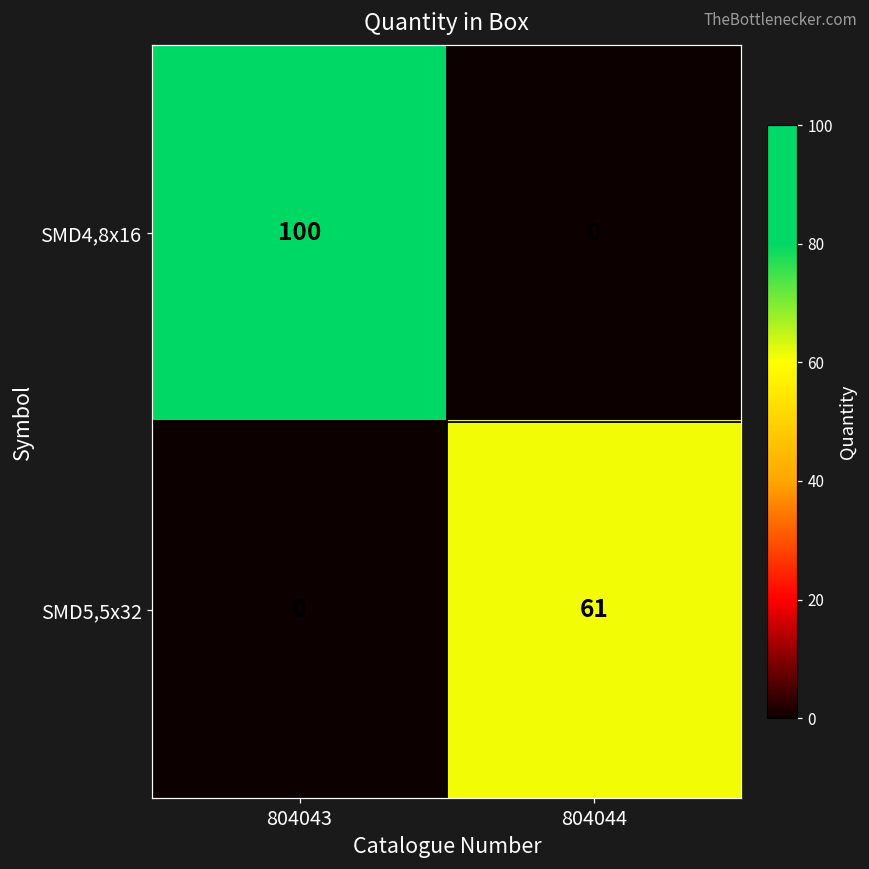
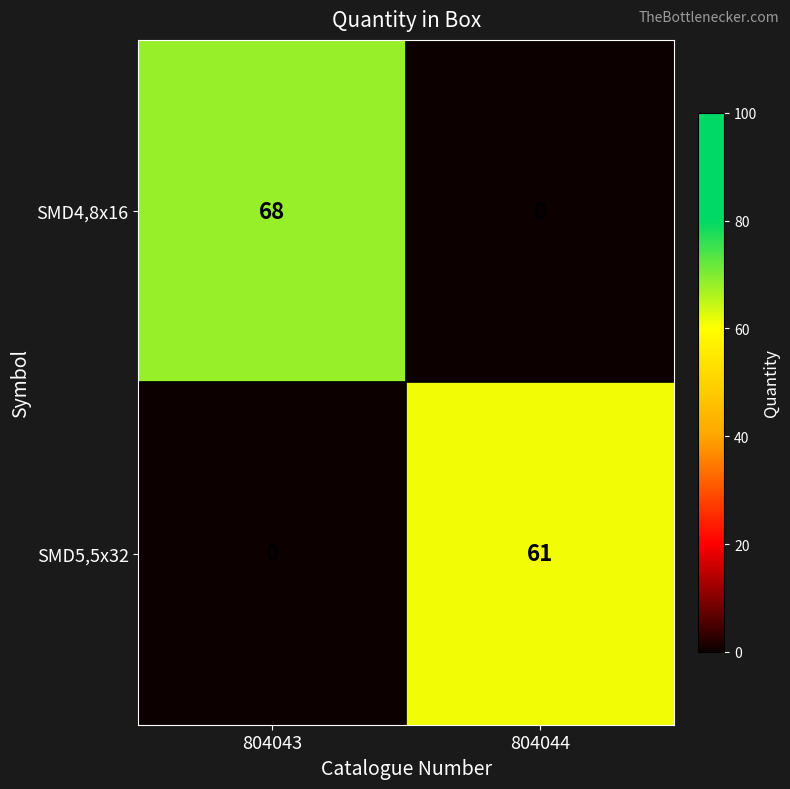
  {
    "SMD4,8x16": {
-     "804043": 100
+     "804043": 68
    },
    "SMD5,5x32": {
      "804044": 61
    }
  }
